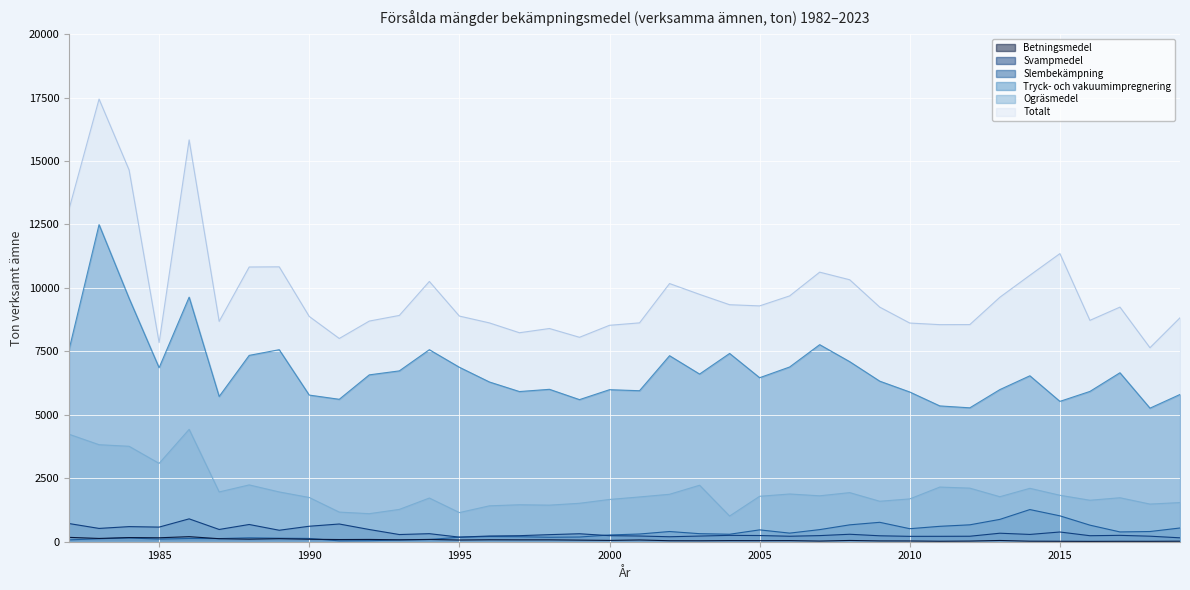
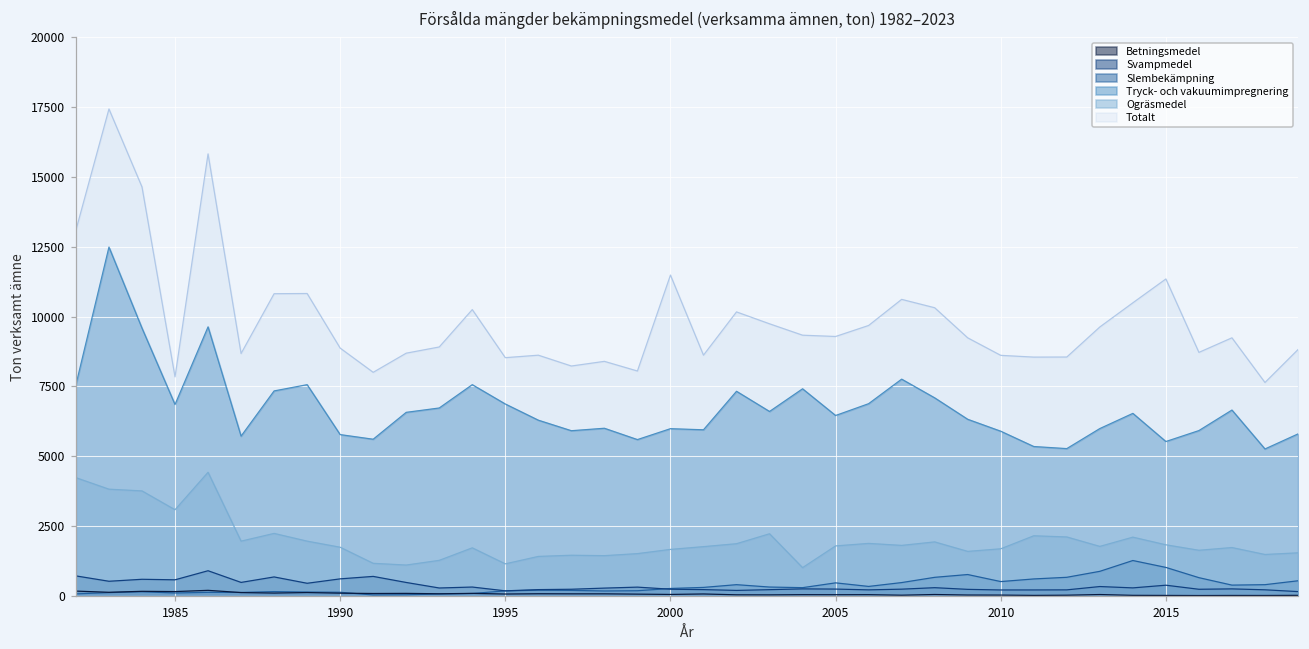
  {
    "Totalt": {
      "1985": 7800,
      "1990": 8900,
-     "1995": 8900,
-     "2000": 8500,
+     "1995": 8500,
+     "2000": 11500,
      "2005": 9300,
      "2010": 8600,
      "2015": 11400
    }
  }
